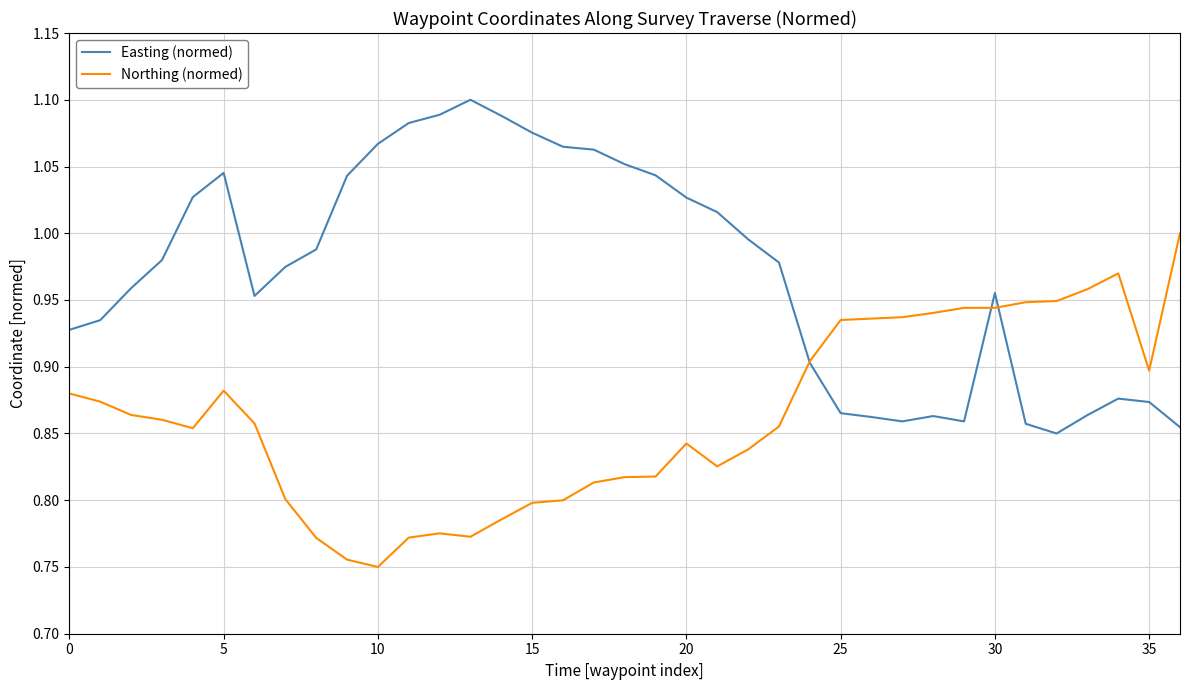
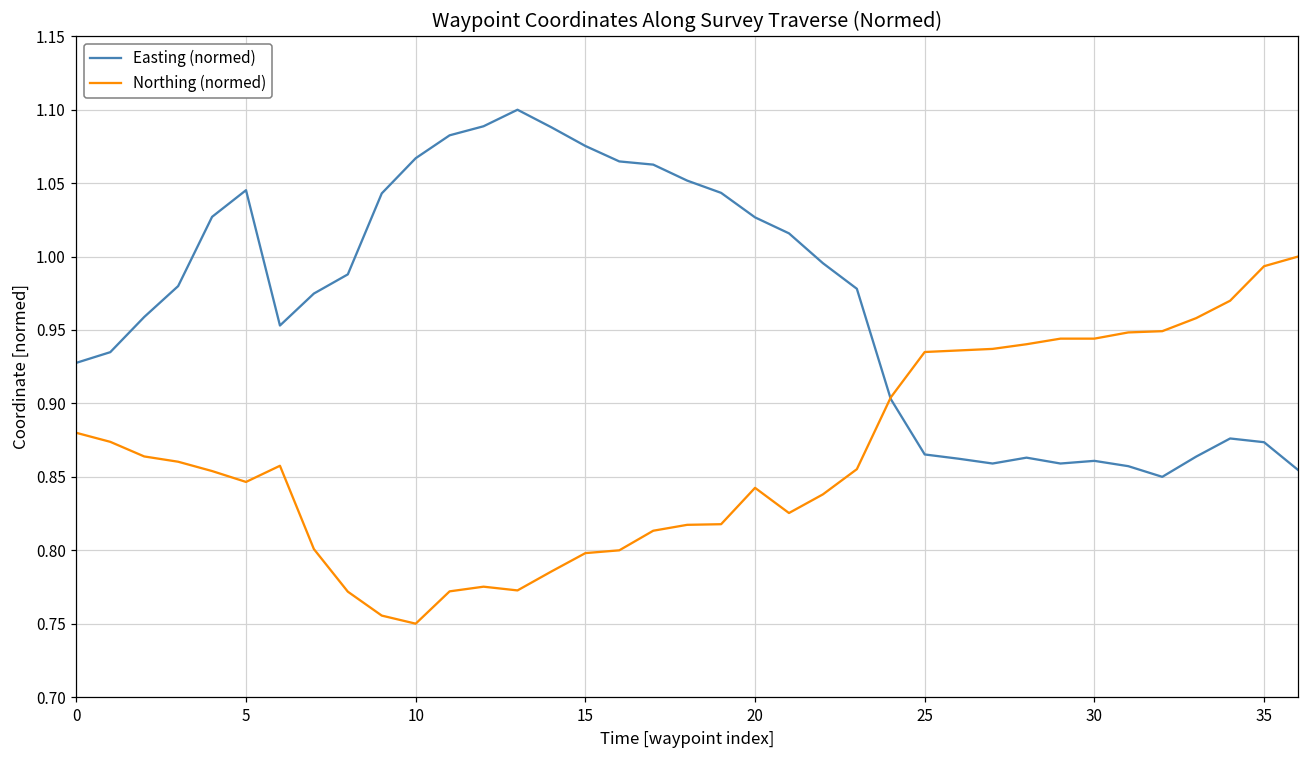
  {
    "Easting (normed)": {
      "0": 0.928,
      "5": 1.045,
      "10": 1.067,
      "15": 1.075,
      "20": 1.027,
      "25": 0.865,
-     "30": 0.955,
+     "30": 0.861,
      "35": 0.874
    },
    "Northing (normed)": {
      "0": 0.880,
-     "5": 0.882,
+     "5": 0.847,
      "10": 0.750,
      "15": 0.798,
      "20": 0.843,
      "25": 0.935,
      "30": 0.944,
-     "35": 0.897
+     "35": 0.993
    }
  }
